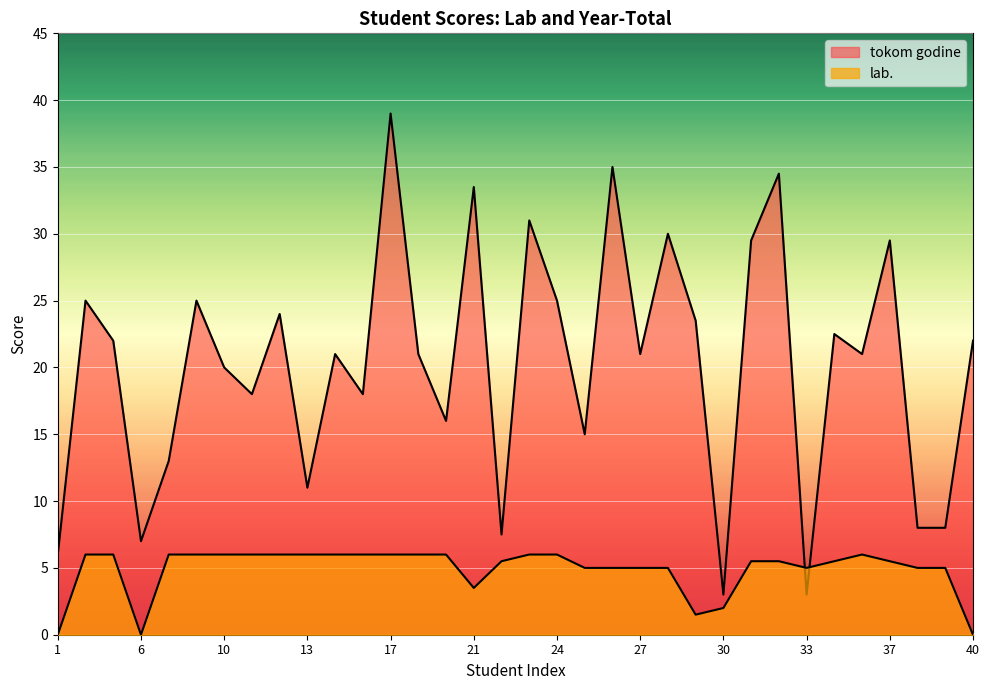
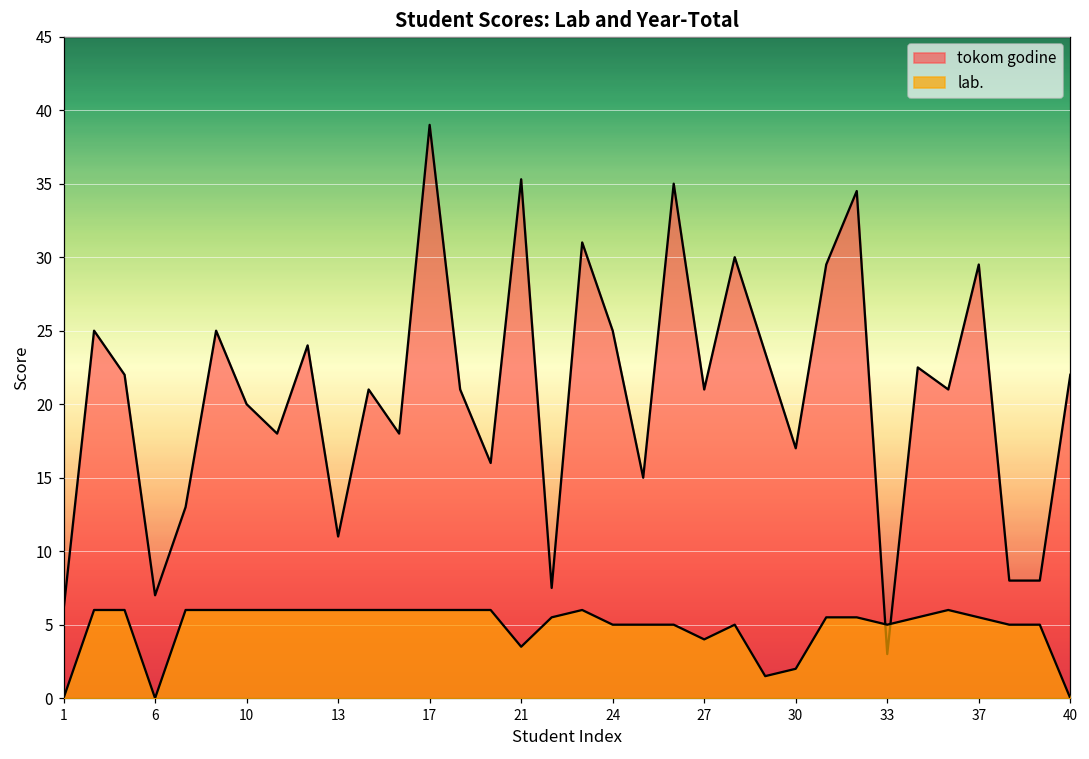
  {
    "tokom godine": {
      "6": 7.0,
-     "21": 33.5,
+     "21": 35.3,
      "24": 25.0,
      "27": 21.0,
-     "30": 3,
+     "30": 17,
      "33": 3.0,
      "37": 29.5,
      "40": 22.0
    },
    "lab.": {
      "6": 0,
      "21": 3.5,
-     "24": 6,
-     "27": 5,
+     "24": 5,
+     "27": 4,
      "30": 2,
      "33": 5,
      "37": 5.5,
      "40": 0
    }
  }
